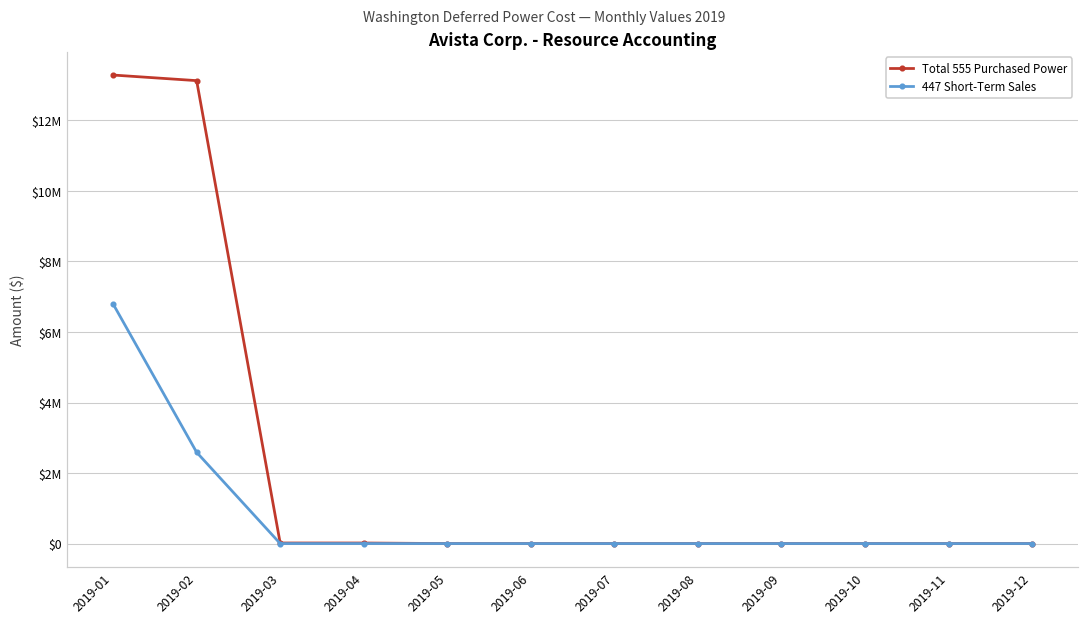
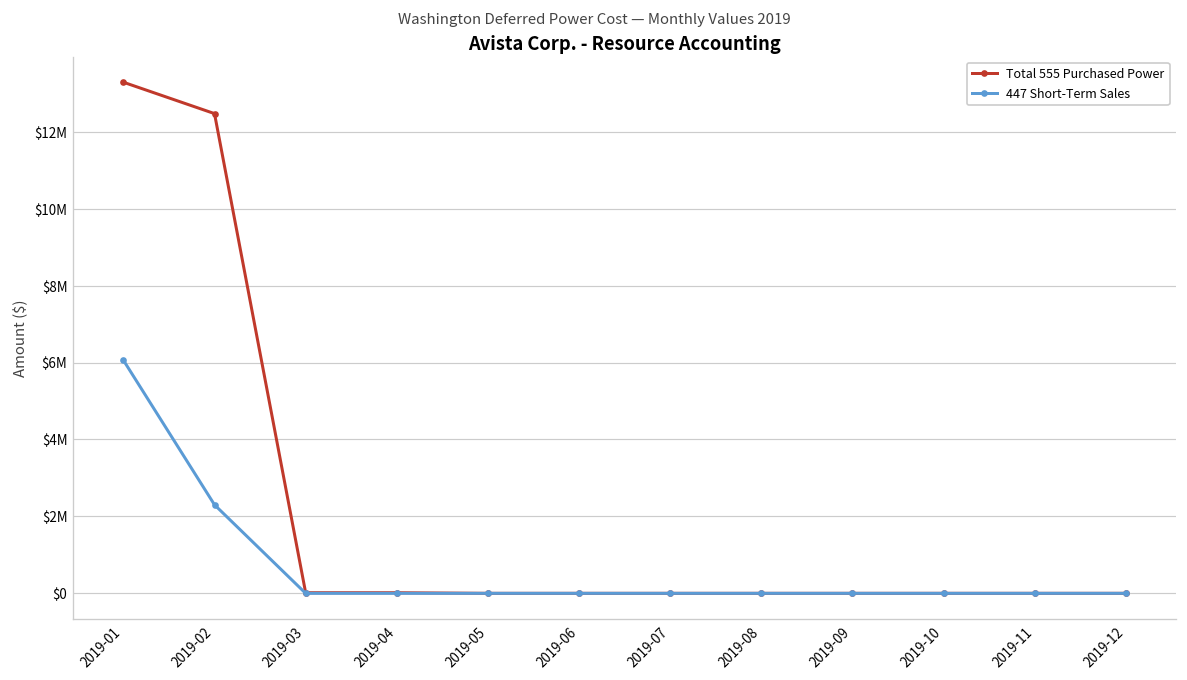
  {
    "Total 555 Purchased Power": {
      "2019-01": "$13300000",
-     "2019-02": "$13100000"
+     "2019-02": "$12500000"
    },
    "447 Short-Term Sales": {
-     "2019-01": "$6800000",
-     "2019-02": "$2600000"
+     "2019-01": "$6100000",
+     "2019-02": "$2300000"
    }
  }
